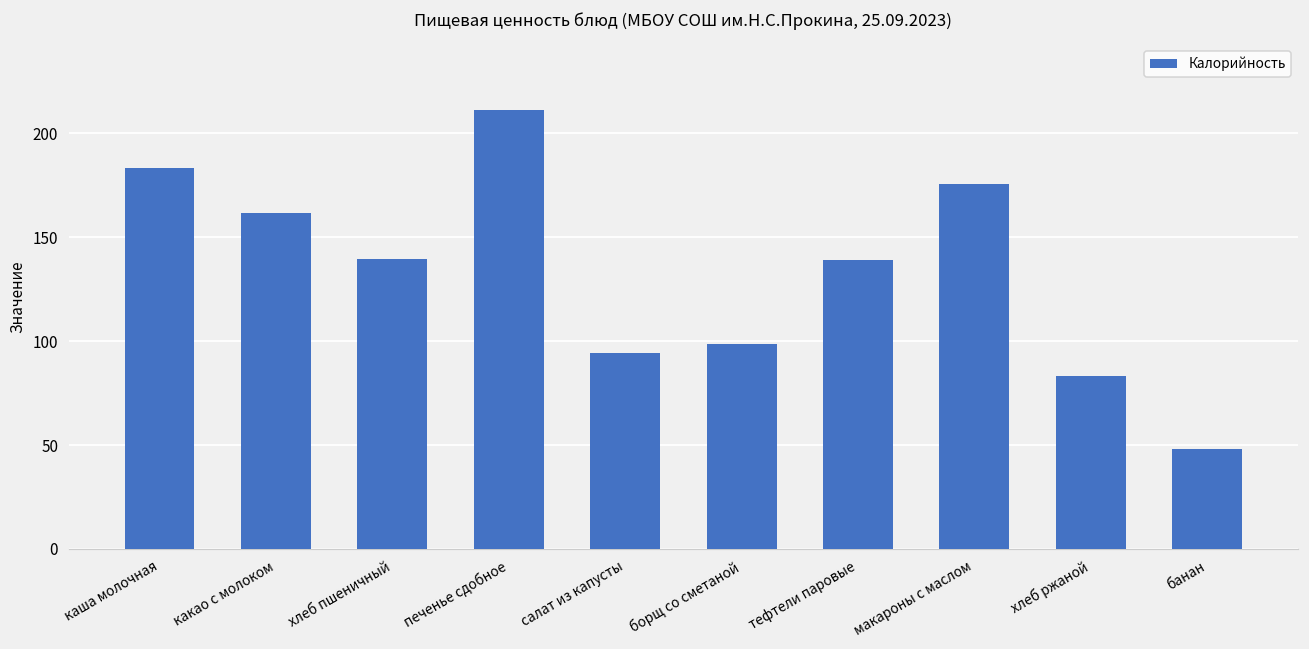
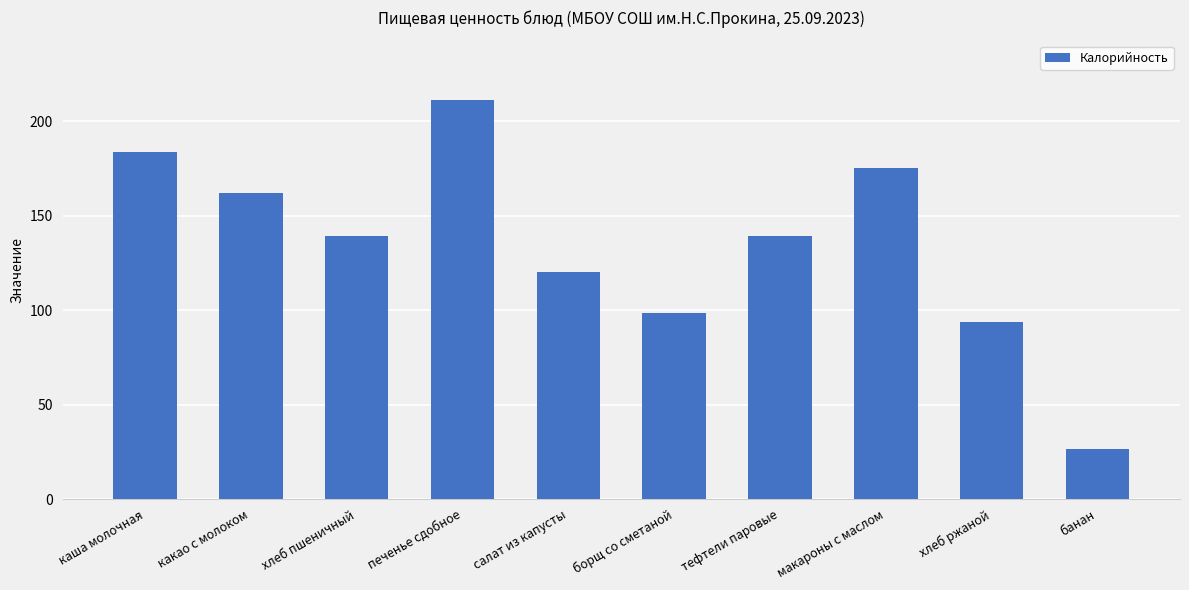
  {
    "каша молочная": 183,
    "какао с молоком": 162,
    "хлеб пшеничный": 139,
    "печенье сдобное": 211,
-   "салат из капусты": 94,
+   "салат из капусты": 120,
    "борщ со сметаной": 98,
    "тефтели паровые": 139,
    "макароны с маслом": 175,
-   "хлеб ржаной": 83,
-   "банан": 48
+   "хлеб ржаной": 94,
+   "банан": 27
  }
